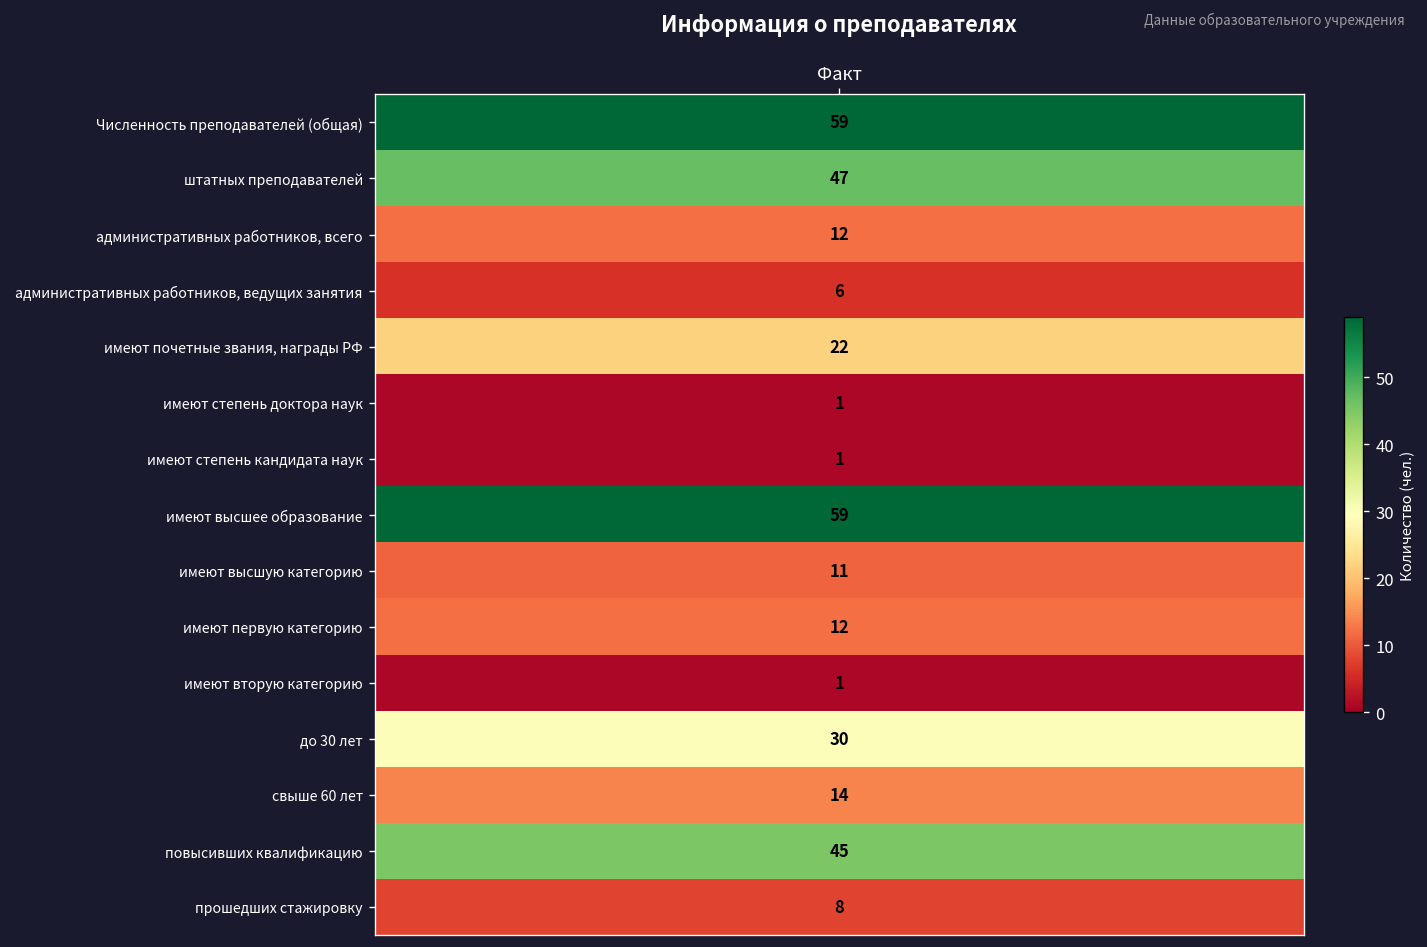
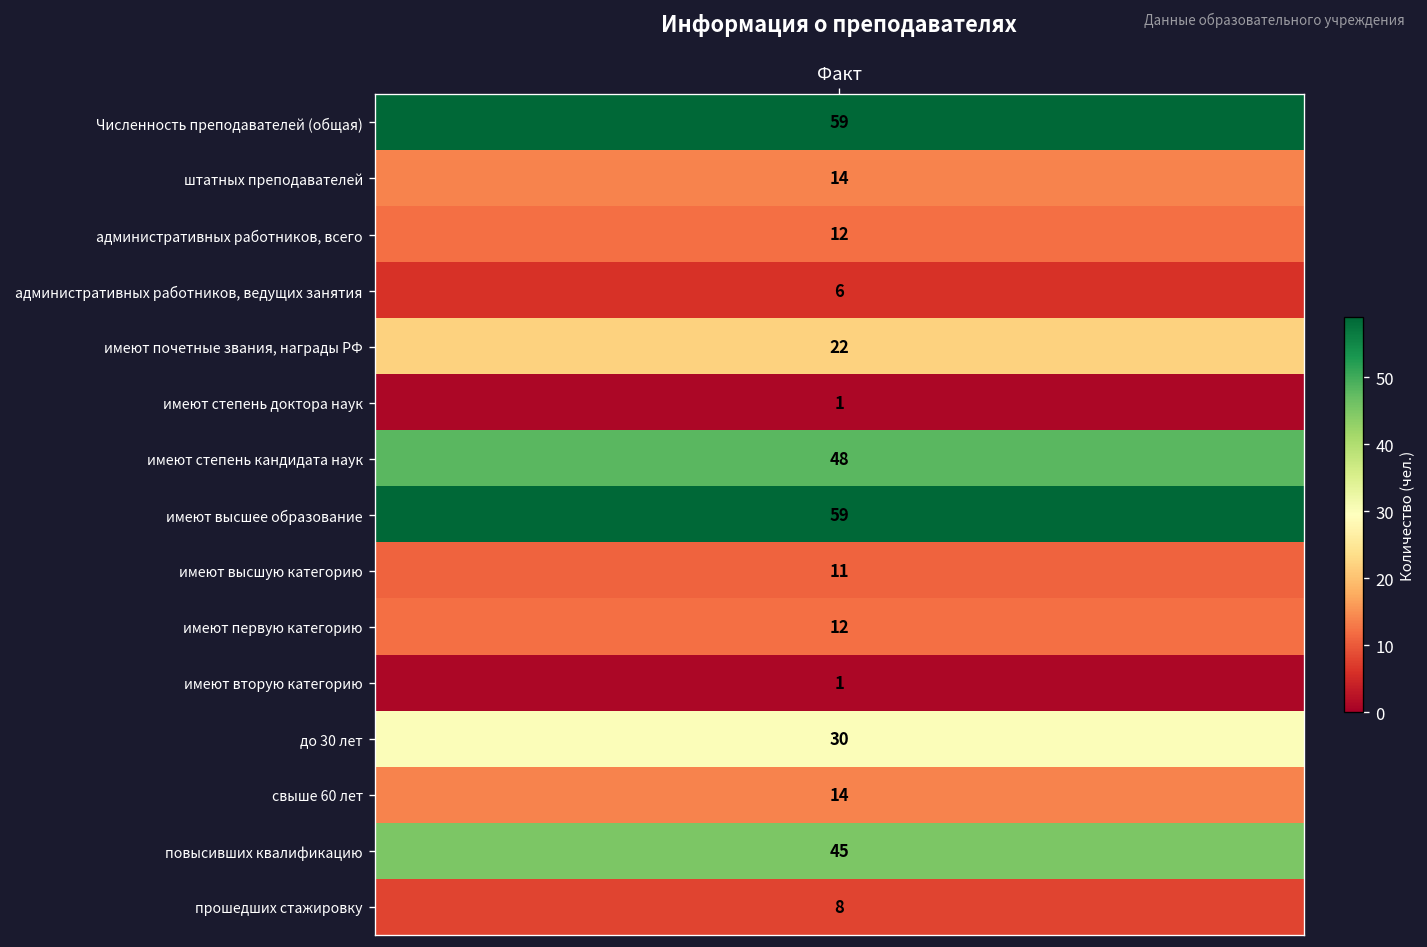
  {
    "Численность преподавателей (общая)": {
      "Факт": 59
    },
    "штатных преподавателей": {
-     "Факт": 47
+     "Факт": 14
    },
    "административных работников, всего": {
      "Факт": 12
    },
    "административных работников, ведущих занятия": {
      "Факт": 6
    },
    "имеют почетные звания, награды РФ": {
      "Факт": 22
    },
    "имеют степень доктора наук": {
      "Факт": 1
    },
    "имеют степень кандидата наук": {
-     "Факт": 1
+     "Факт": 48
    },
    "имеют высшее образование": {
      "Факт": 59
    },
    "имеют высшую категорию": {
      "Факт": 11
    },
    "имеют первую категорию": {
      "Факт": 12
    },
    "имеют вторую категорию": {
      "Факт": 1
    },
    "до 30 лет": {
      "Факт": 30
    },
    "свыше 60 лет": {
      "Факт": 14
    },
    "повысивших квалификацию": {
      "Факт": 45
    },
    "прошедших стажировку": {
      "Факт": 8
    }
  }
